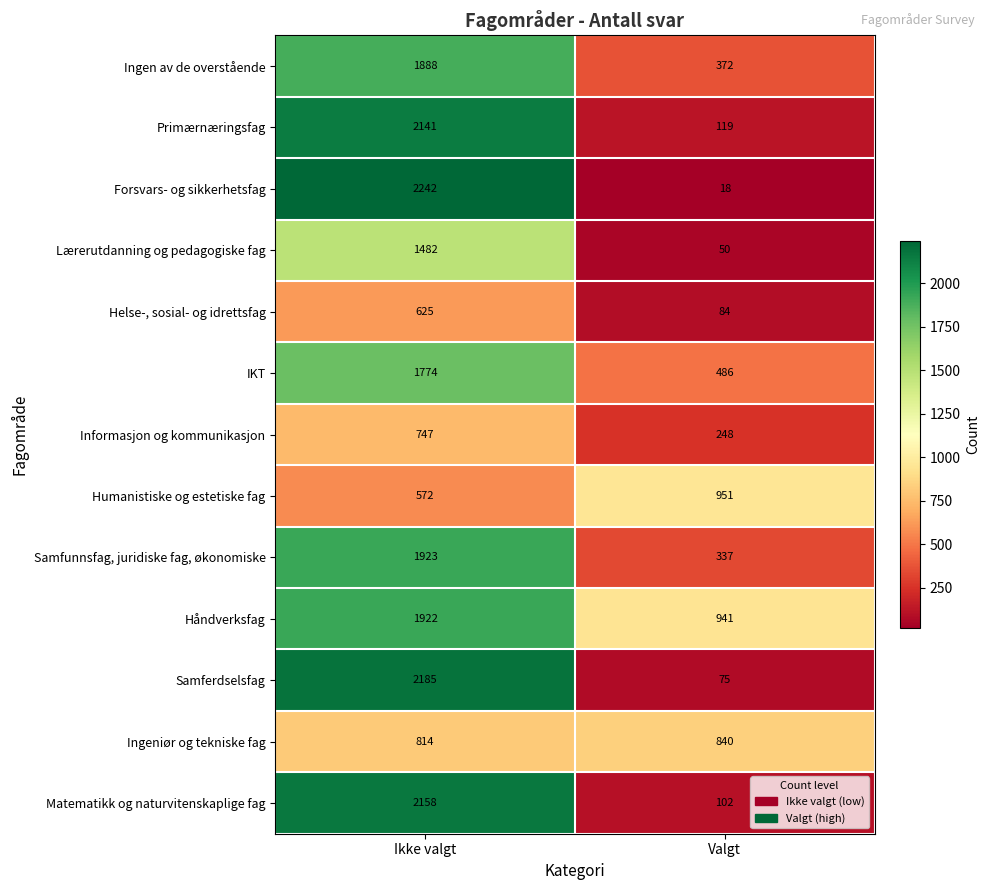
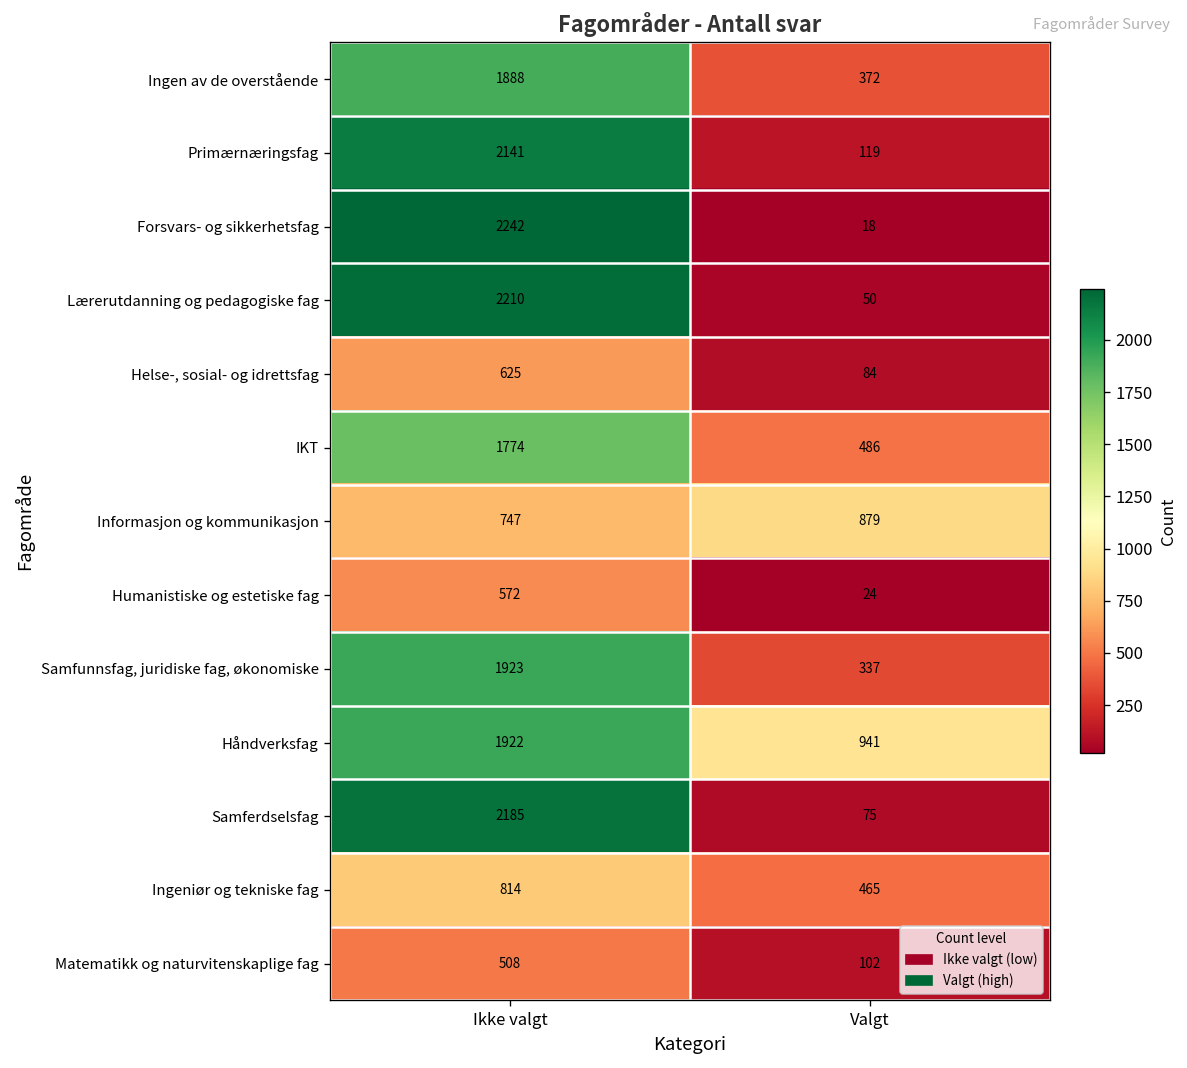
  {
    "Ingen av de overstående": {
      "Ikke valgt": 1888,
      "Valgt": 372
    },
    "Primærnæringsfag": {
      "Ikke valgt": 2141,
      "Valgt": 119
    },
    "Forsvars- og sikkerhetsfag": {
      "Ikke valgt": 2242,
      "Valgt": 18
    },
    "Lærerutdanning og pedagogiske fag": {
-     "Ikke valgt": 1482,
+     "Ikke valgt": 2210,
      "Valgt": 50
    },
    "Helse-, sosial- og idrettsfag": {
      "Ikke valgt": 625,
      "Valgt": 84
    },
    "IKT": {
      "Ikke valgt": 1774,
      "Valgt": 486
    },
    "Informasjon og kommunikasjon": {
      "Ikke valgt": 747,
-     "Valgt": 248
+     "Valgt": 879
    },
    "Humanistiske og estetiske fag": {
      "Ikke valgt": 572,
-     "Valgt": 951
+     "Valgt": 24
    },
    "Samfunnsfag, juridiske fag, økonomiske": {
      "Ikke valgt": 1923,
      "Valgt": 337
    },
    "Håndverksfag": {
      "Ikke valgt": 1922,
      "Valgt": 941
    },
    "Samferdselsfag": {
      "Ikke valgt": 2185,
      "Valgt": 75
    },
    "Ingeniør og tekniske fag": {
      "Ikke valgt": 814,
-     "Valgt": 840
+     "Valgt": 465
    },
    "Matematikk og naturvitenskaplige fag": {
-     "Ikke valgt": 2158,
+     "Ikke valgt": 508,
      "Valgt": 102
    }
  }
